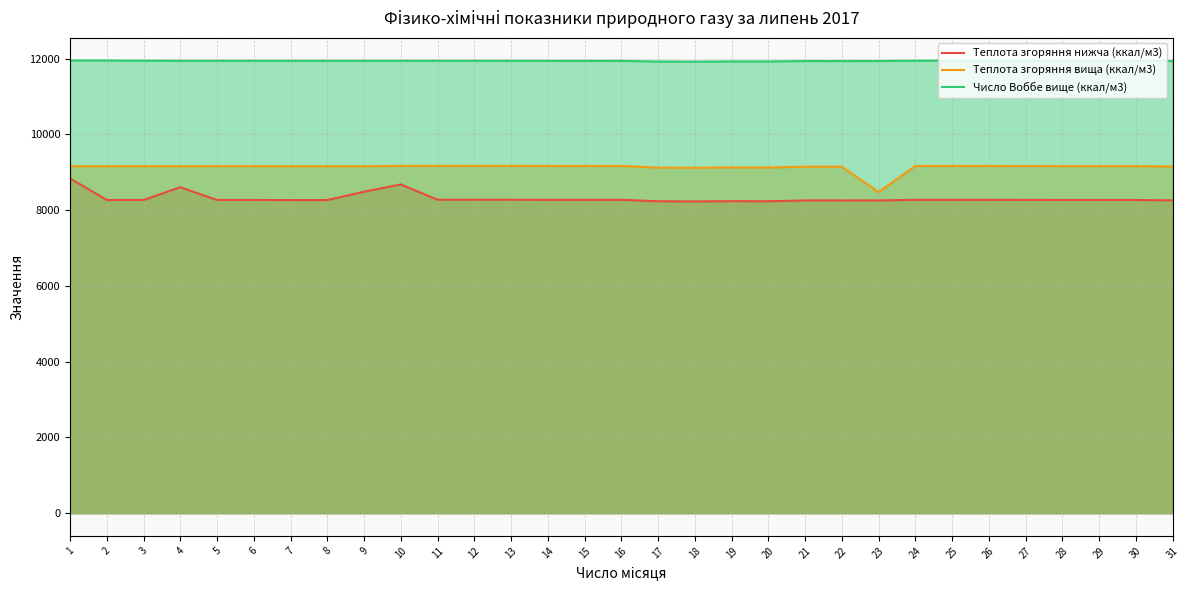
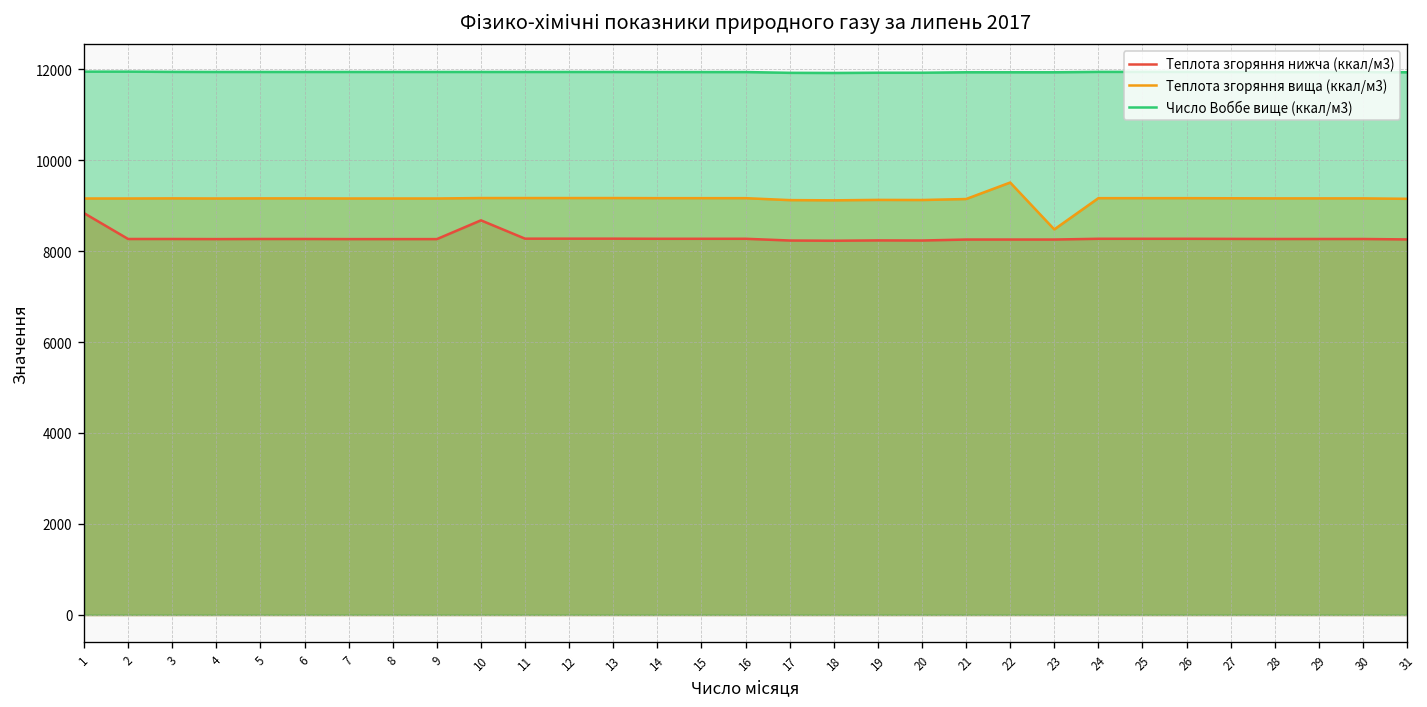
  {
    "Теплота згоряння нижча (ккал/м3)": {
      "1": 8800,
      "2": 8300,
      "3": 8300,
-     "4": 8600,
+     "4": 8300,
      "5": 8300,
      "6": 8300,
      "7": 8300,
      "8": 8300,
-     "9": 8500,
+     "9": 8300,
      "10": 8700,
      "11": 8300,
      "12": 8300,
      "13": 8300,
      "14": 8300,
      "15": 8300,
      "16": 8300,
      "17": 8200,
      "18": 8200,
      "19": 8200,
      "20": 8200,
      "21": 8300,
      "22": 8300,
      "23": 8300,
      "24": 8300,
      "25": 8300,
      "26": 8300,
      "27": 8300,
      "28": 8300,
      "29": 8300,
      "30": 8300,
      "31": 8300
    },
    "Теплота згоряння вища (ккал/м3)": {
      "1": 9200,
      "2": 9200,
      "3": 9200,
      "4": 9200,
      "5": 9200,
      "6": 9200,
      "7": 9200,
      "8": 9200,
      "9": 9200,
      "10": 9200,
      "11": 9200,
      "12": 9200,
      "13": 9200,
      "14": 9200,
      "15": 9200,
      "16": 9200,
      "17": 9100,
      "18": 9100,
      "19": 9100,
      "20": 9100,
      "21": 9100,
-     "22": 9100,
+     "22": 9500,
      "23": 8500,
      "24": 9200,
      "25": 9200,
      "26": 9200,
      "27": 9200,
      "28": 9200,
      "29": 9200,
      "30": 9200,
      "31": 9200
    },
    "Число Воббе вище (ккал/м3)": {
      "1": 11900,
      "2": 11900,
      "3": 11900,
      "4": 11900,
      "5": 11900,
      "6": 11900,
      "7": 11900,
      "8": 11900,
      "9": 11900,
      "10": 11900,
      "11": 11900,
      "12": 11900,
      "13": 11900,
      "14": 11900,
      "15": 11900,
      "16": 11900,
      "17": 11900,
      "18": 11900,
      "19": 11900,
      "20": 11900,
      "21": 11900,
      "22": 11900,
      "23": 11900,
      "24": 11900,
      "31": 11900
    }
  }
